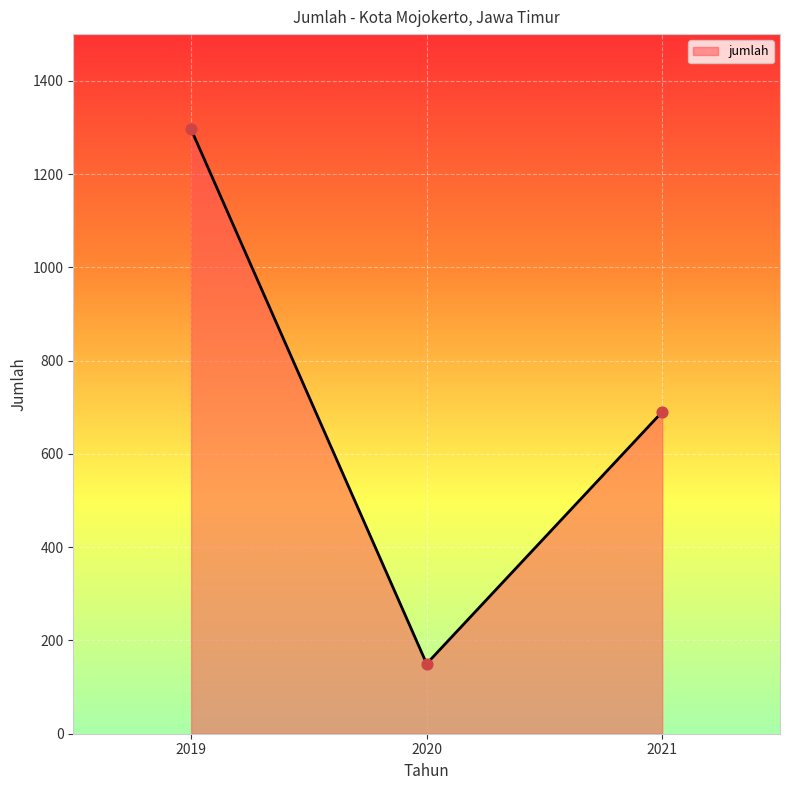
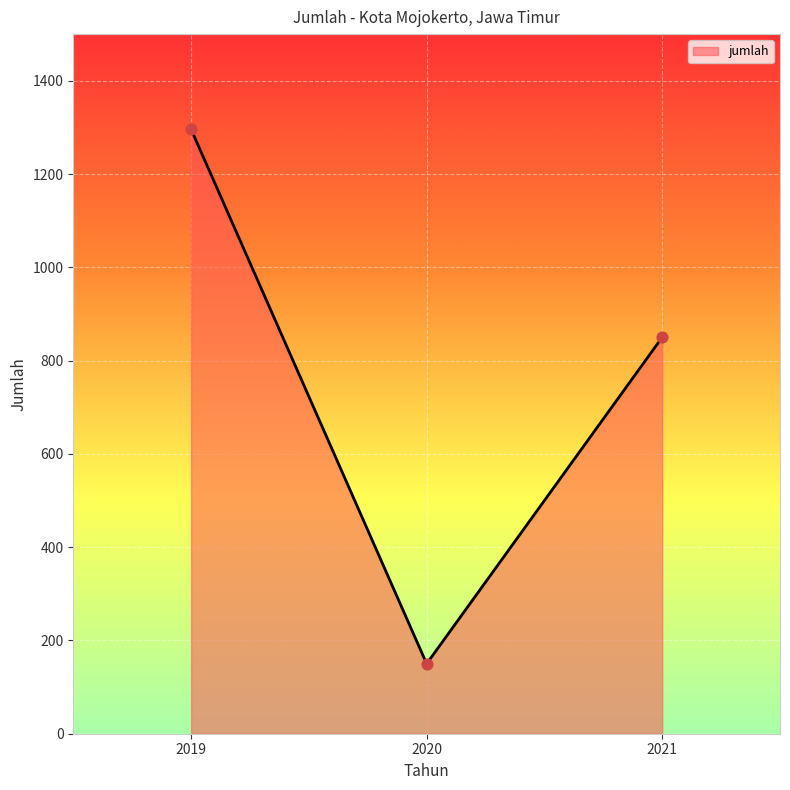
  {
    "2019": 1300,
    "2020": 150,
-   "2021": 690
+   "2021": 850
  }
